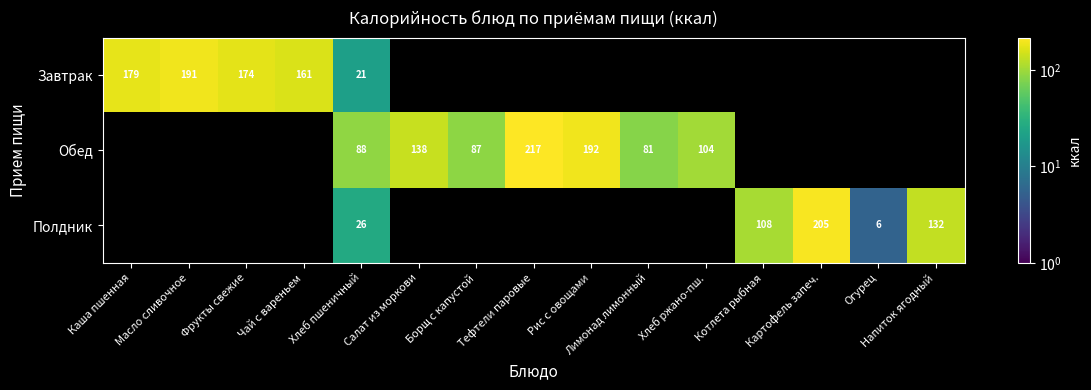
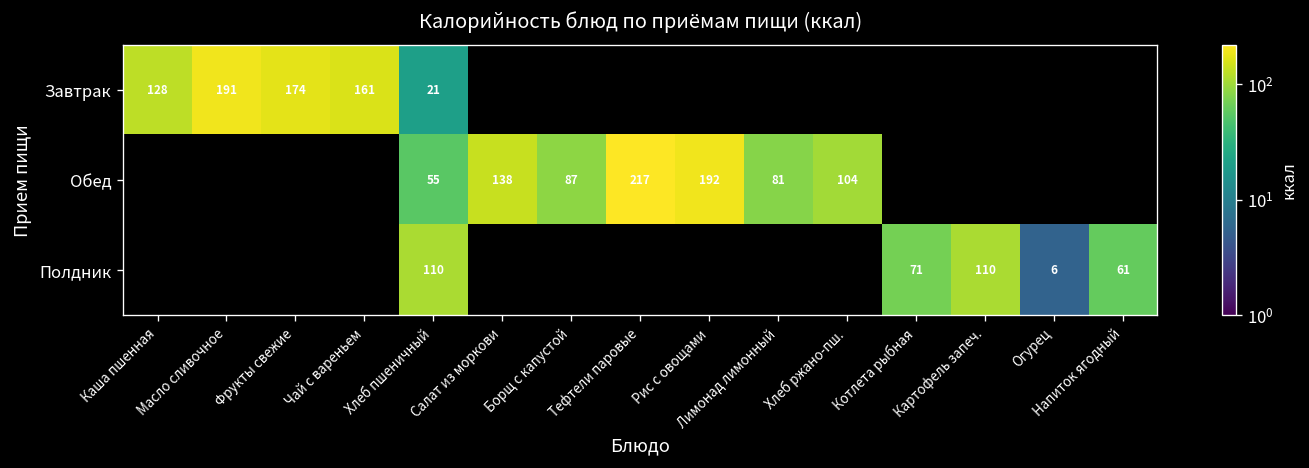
  {
    "Завтрак": {
-     "Каша пшенная": 179,
+     "Каша пшенная": 128,
      "Масло сливочное": 191,
      "Фрукты свежие": 174,
      "Чай с вареньем": 161,
      "Хлеб пшеничный": 21
    },
    "Обед": {
-     "Хлеб пшеничный": 88,
+     "Хлеб пшеничный": 55,
      "Салат из моркови": 138,
      "Борщ с капустой": 87,
      "Тефтели паровые": 217,
      "Рис с овощами": 192,
      "Лимонад лимонный": 81,
      "Хлеб ржано-пш.": 104
    },
    "Полдник": {
-     "Хлеб пшеничный": 26,
-     "Котлета рыбная": 108,
-     "Картофель запеч.": 205,
+     "Хлеб пшеничный": 110,
+     "Котлета рыбная": 71,
+     "Картофель запеч.": 110,
      "Огурец": 6,
-     "Напиток ягодный": 132
+     "Напиток ягодный": 61
    }
  }
